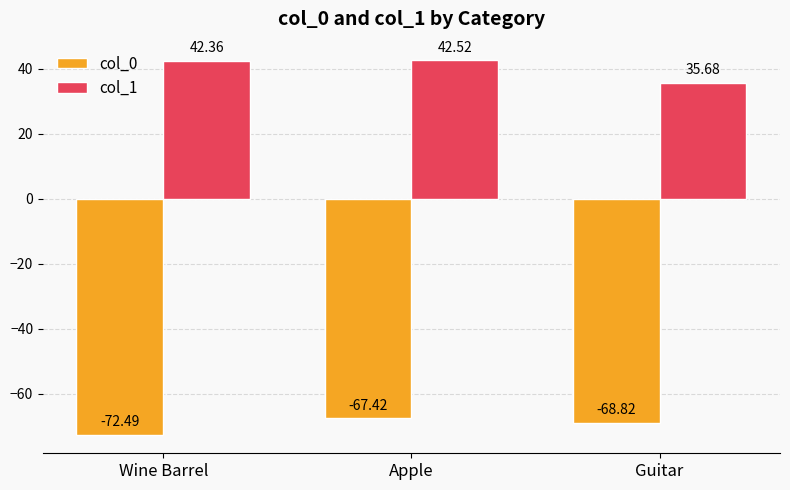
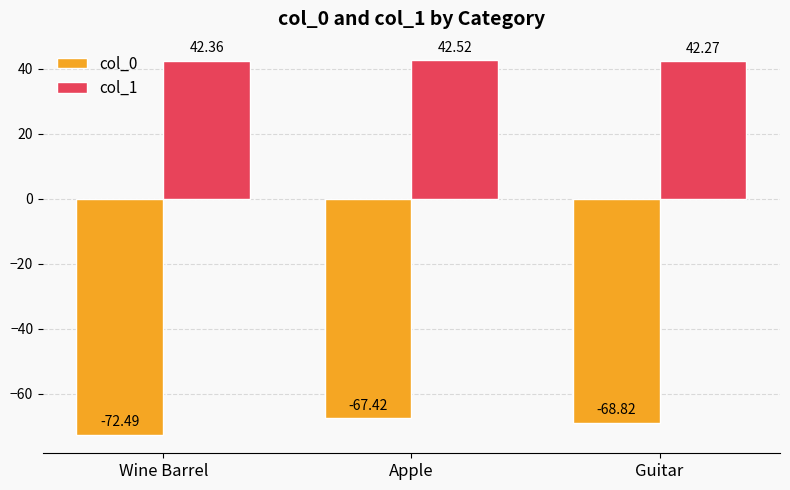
  {
    "col_0": {
      "Wine Barrel": -72.49,
      "Apple": -67.42,
      "Guitar": -68.82
    },
    "col_1": {
      "Wine Barrel": 42.36,
      "Apple": 42.52,
-     "Guitar": 35.68
+     "Guitar": 42.27
    }
  }
